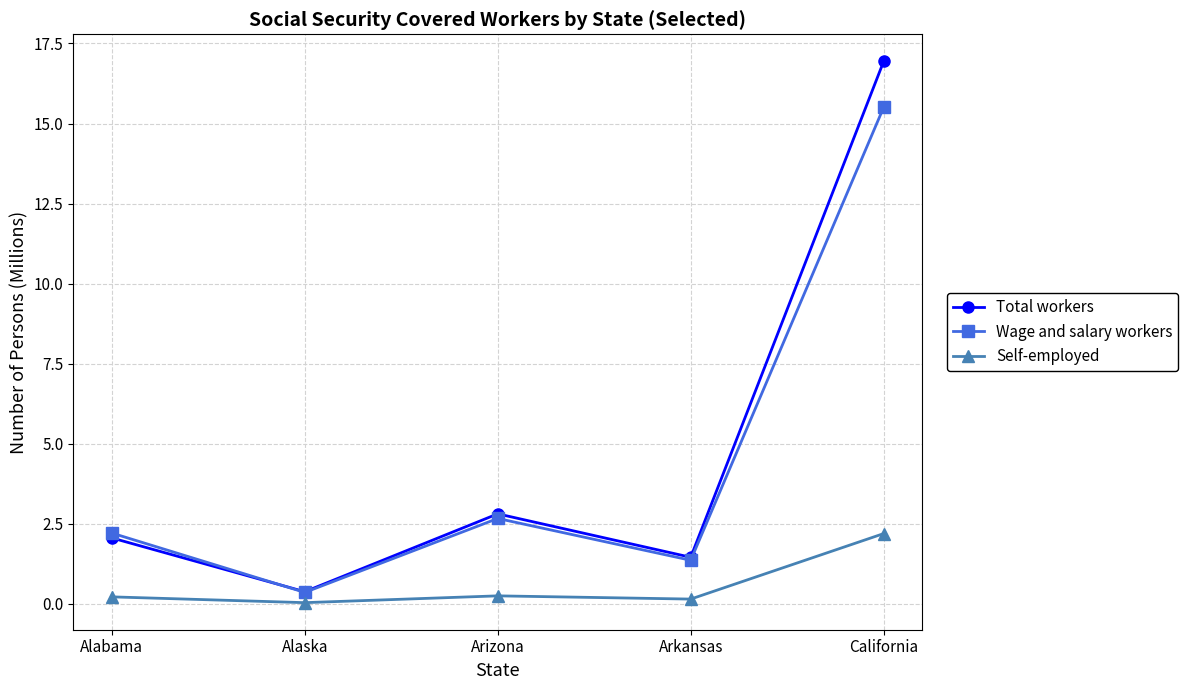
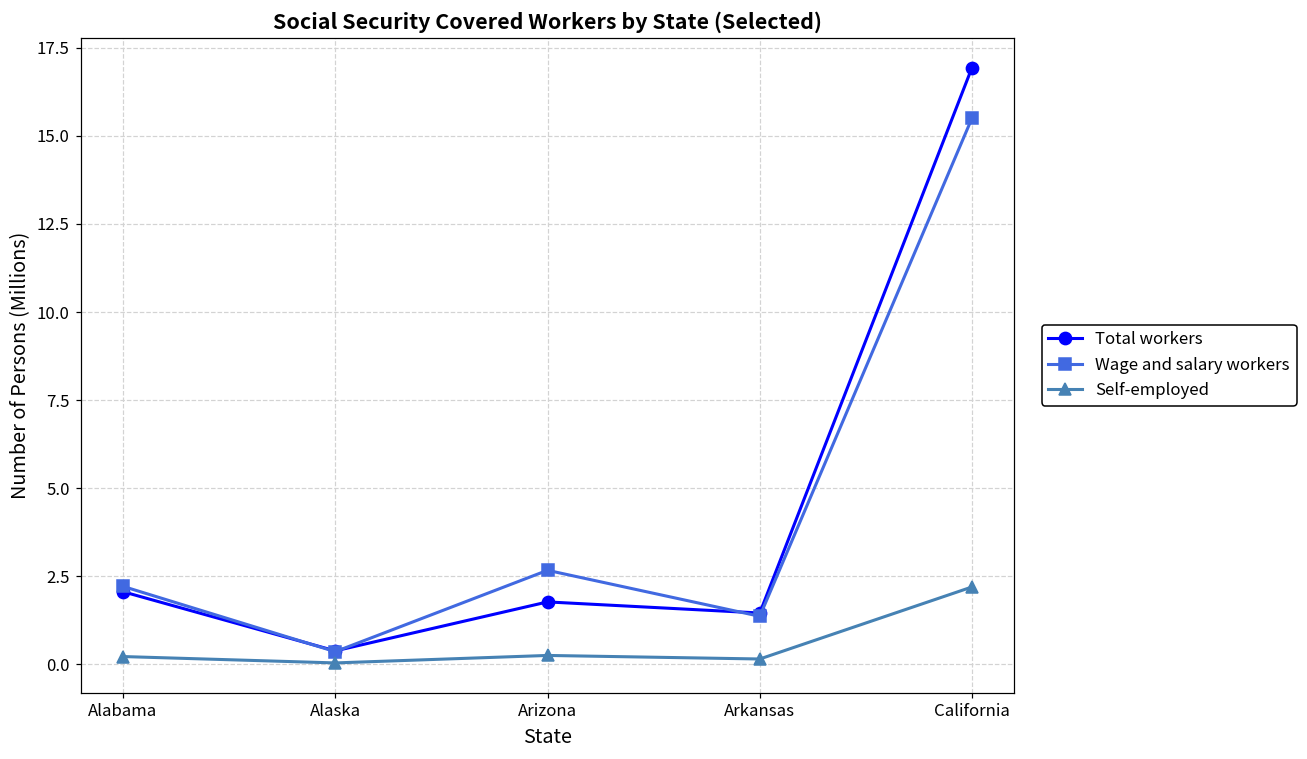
  {
    "Total workers": {
      "Alabama": 2.1,
-     "Arizona": 2.8,
+     "Arizona": 1.8,
      "Arkansas": 1.5,
      "California": 16.9
    }
  }
